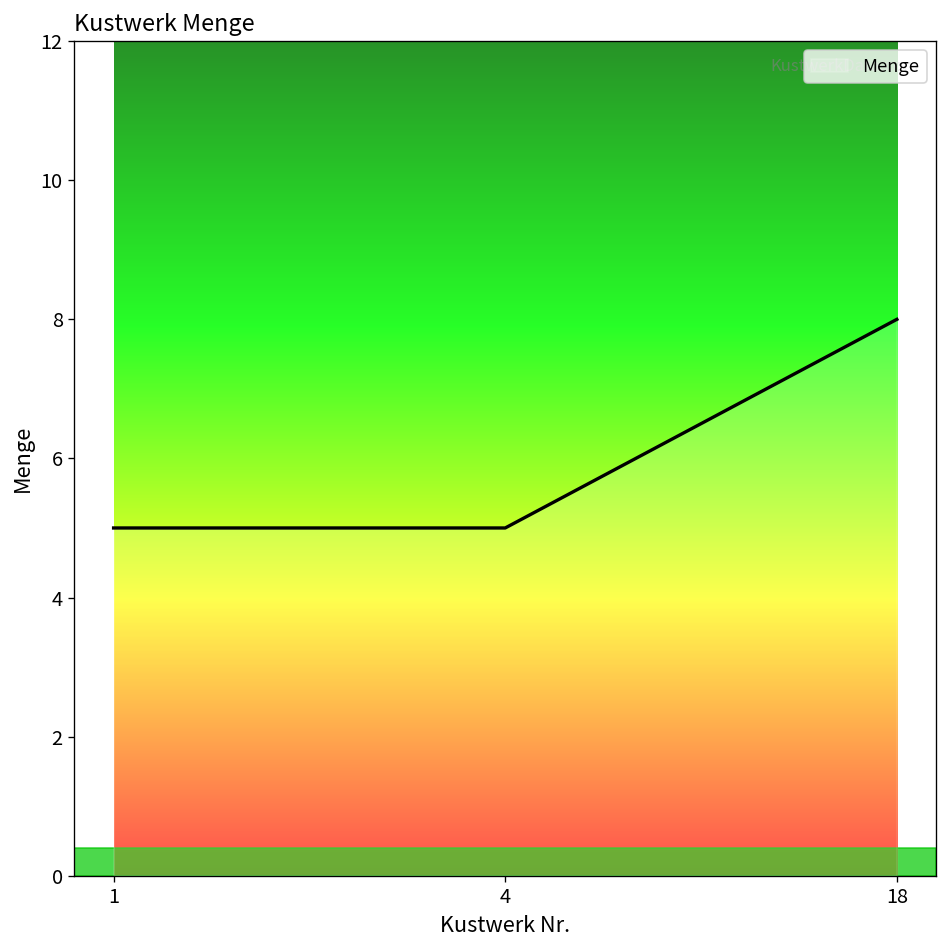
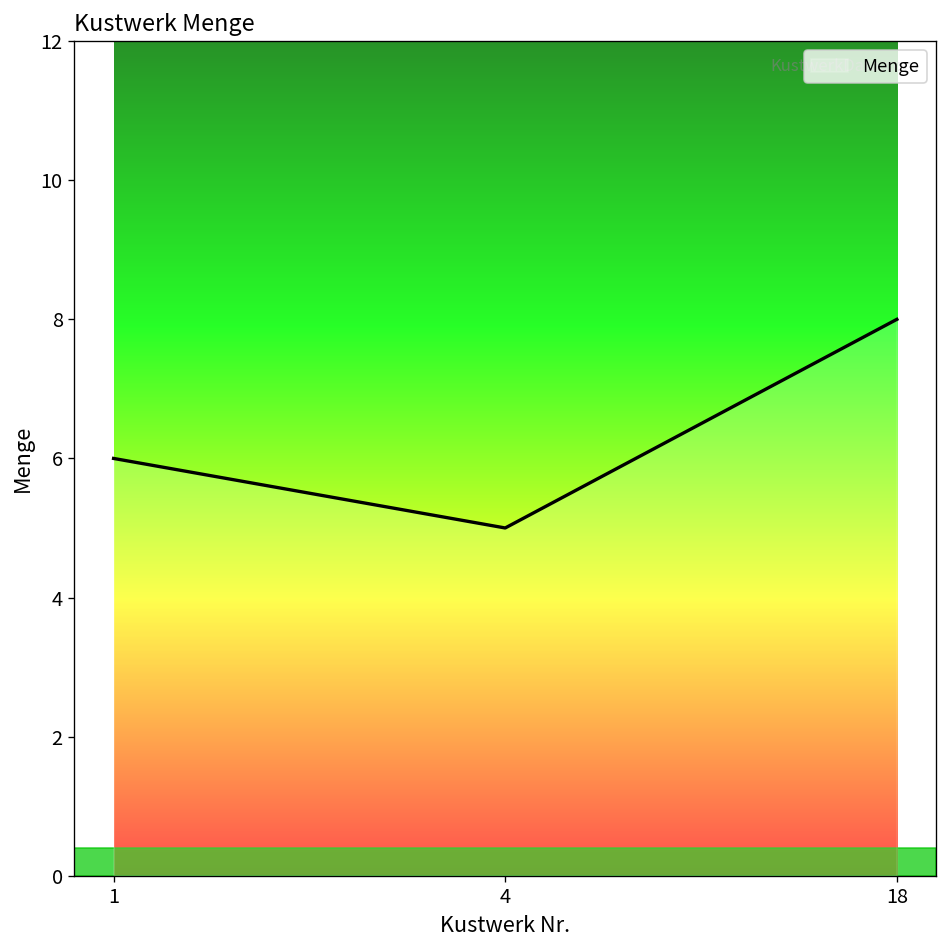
  {
-   "1": 5,
+   "1": 6,
    "4": 5,
    "18": 8
  }
